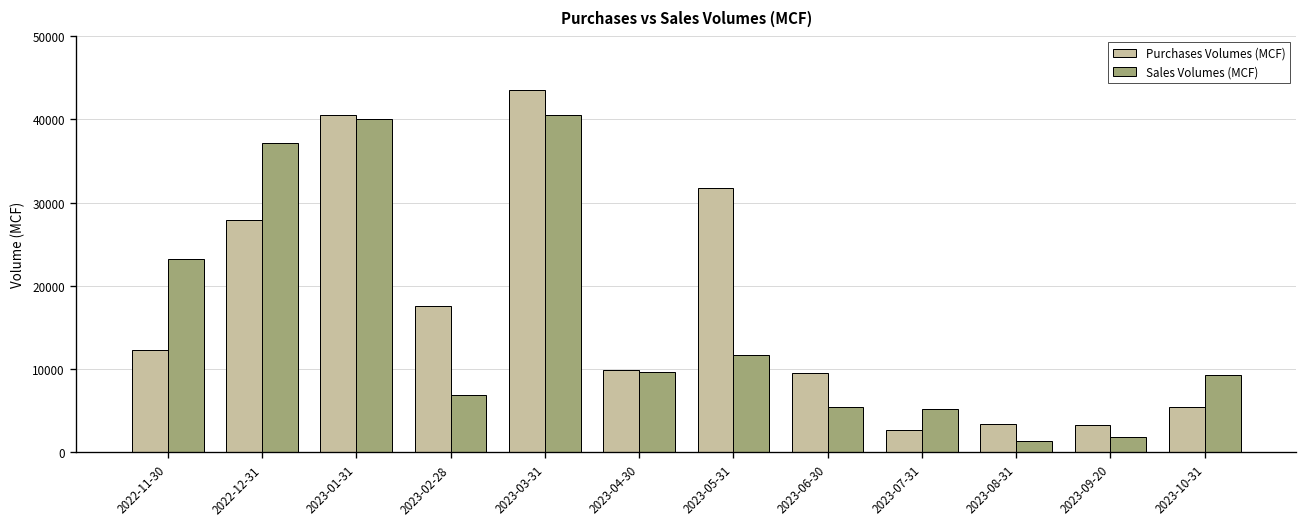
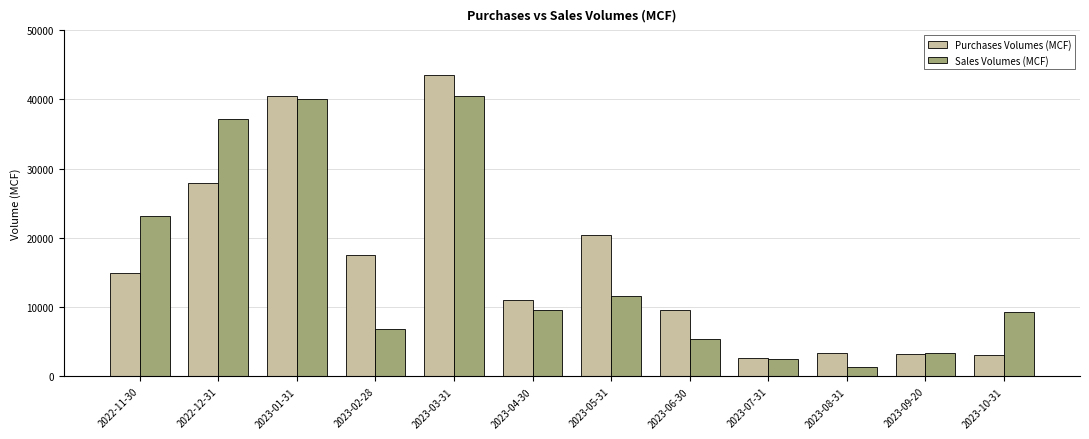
  {
    "Purchases Volumes (MCF)": {
-     "2022-11-30": 12000,
+     "2022-11-30": 15000,
      "2022-12-31": 28000,
      "2023-01-31": 41000,
      "2023-02-28": 18000,
      "2023-03-31": 44000,
-     "2023-04-30": 10000,
-     "2023-05-31": 32000,
+     "2023-04-30": 11000,
+     "2023-05-31": 20000,
      "2023-06-30": 10000,
      "2023-07-31": 3000,
      "2023-08-31": 3000,
      "2023-09-20": 3000,
-     "2023-10-31": 5000
+     "2023-10-31": 3000
    },
    "Sales Volumes (MCF)": {
      "2022-11-30": 23000,
      "2022-12-31": 37000,
      "2023-01-31": 40000,
      "2023-02-28": 7000,
      "2023-03-31": 41000,
      "2023-04-30": 10000,
      "2023-05-31": 12000,
      "2023-06-30": 5000,
-     "2023-07-31": 5000,
+     "2023-07-31": 3000,
      "2023-08-31": 1000,
-     "2023-09-20": 2000,
+     "2023-09-20": 3000,
      "2023-10-31": 9000
    }
  }
